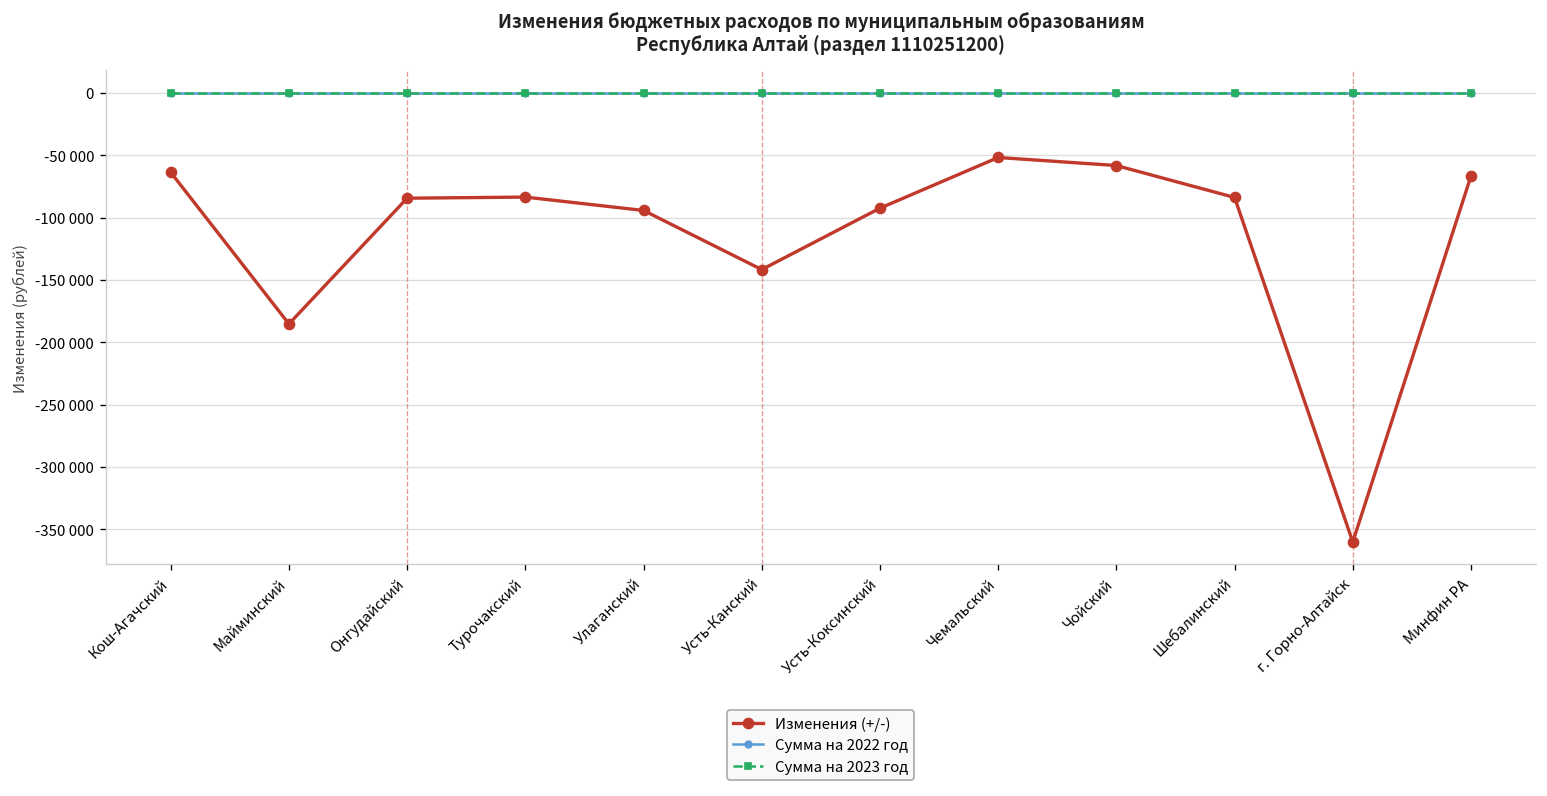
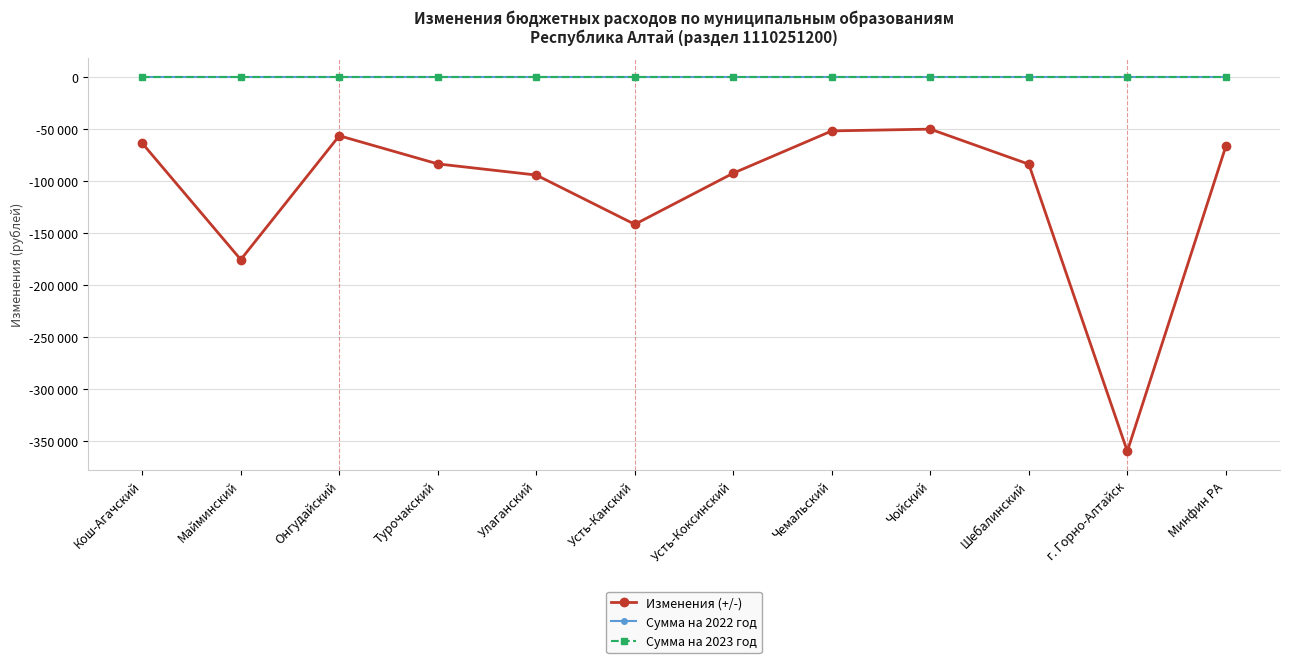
  {
    "Изменения (+/-)": {
      "Кош-Агачский": -64000,
-     "Майминский": -185000,
-     "Онгудайский": -84000,
+     "Майминский": -176000,
+     "Онгудайский": -56000,
      "Турочакский": -84000,
      "Улаганский": -94000,
      "Усть-Канский": -142000,
      "Усть-Коксинский": -92000,
      "Чемальский": -52000,
-     "Чойский": -58000,
+     "Чойский": -50000,
      "Шебалинский": -84000,
      "г. Горно-Алтайск": -360000,
      "Минфин РА": -67000
    },
    "Сумма на 2023 год": {
      "Кош-Агачский": 0,
      "Майминский": 0,
      "Онгудайский": 0,
      "Турочакский": 0,
      "Улаганский": 0,
      "Усть-Канский": 0,
      "Усть-Коксинский": 0,
      "Чемальский": 0,
      "Чойский": 0,
      "Шебалинский": 0,
      "г. Горно-Алтайск": 0,
      "Минфин РА": 0
    }
  }
